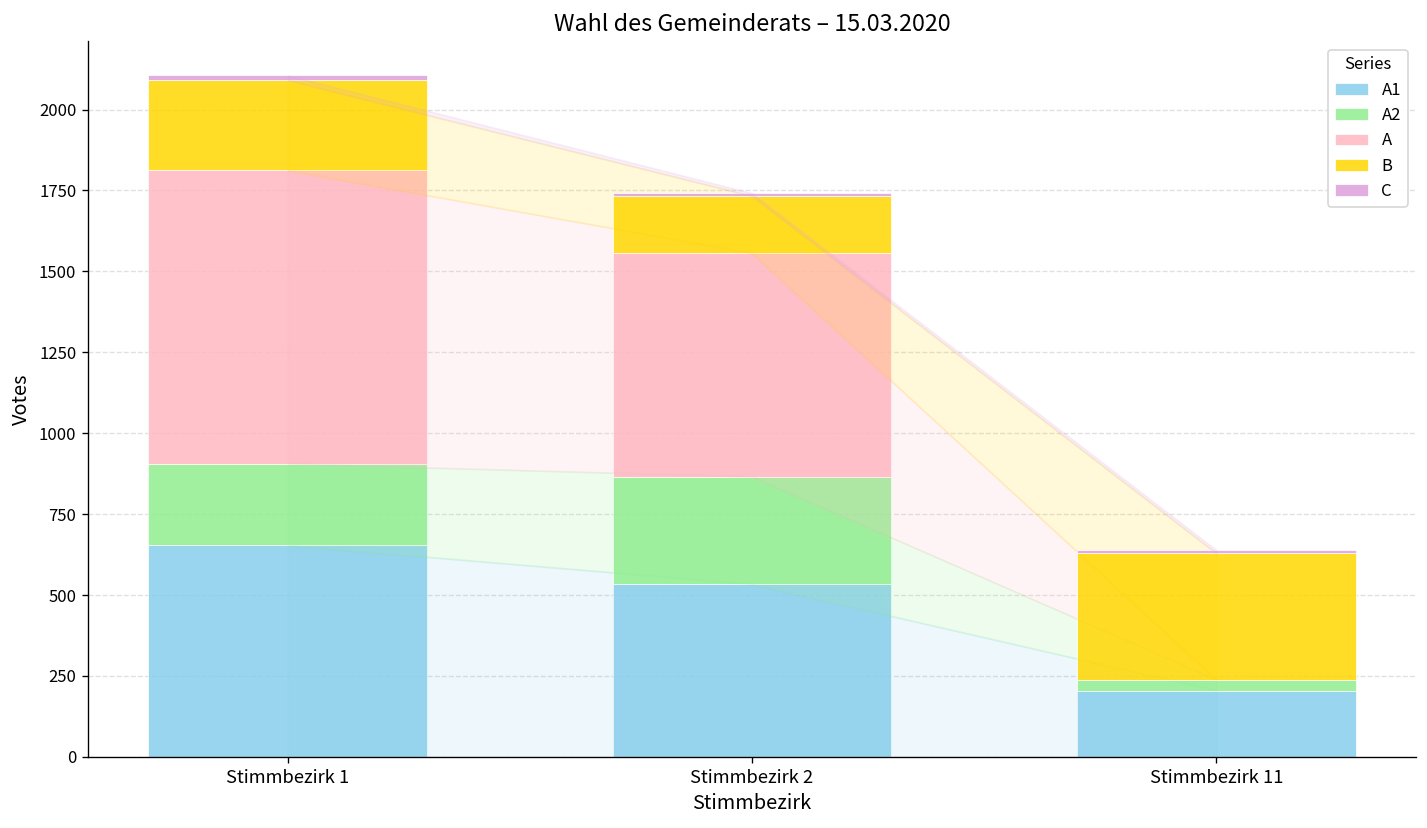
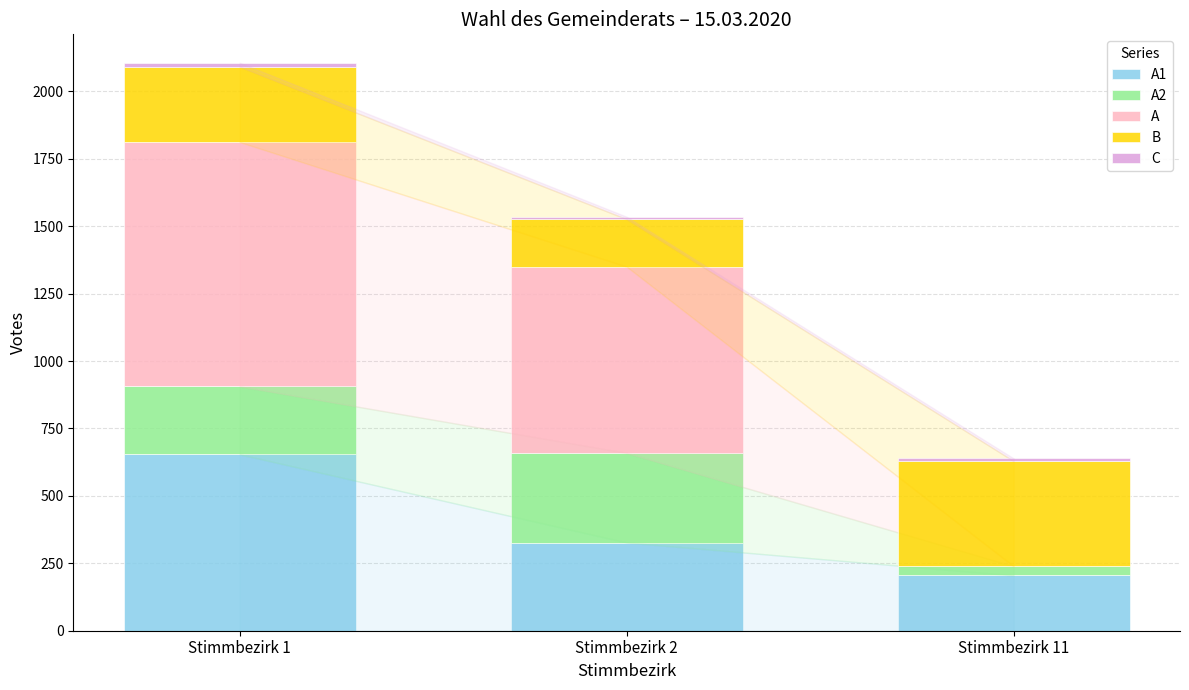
  {
    "A1": {
      "Stimmbezirk 1": 650,
-     "Stimmbezirk 2": 530,
+     "Stimmbezirk 2": 330,
      "Stimmbezirk 11": 210
    },
    "A2": {
      "Stimmbezirk 1": 250,
      "Stimmbezirk 2": 330,
      "Stimmbezirk 11": 30
    },
    "B": {
      "Stimmbezirk 1": 280,
      "Stimmbezirk 2": 180,
      "Stimmbezirk 11": 390
    }
  }
